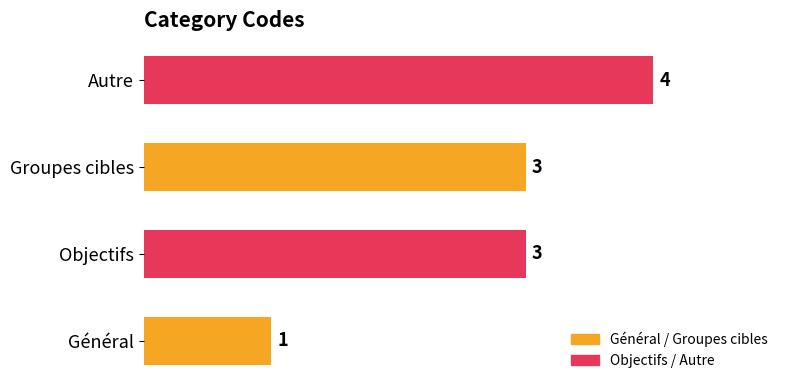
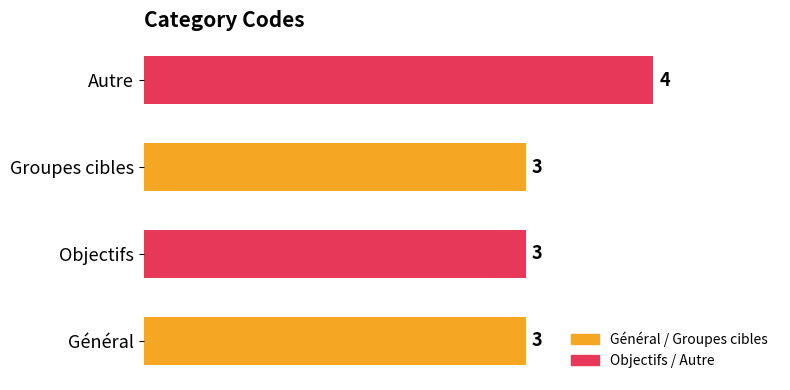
  {
    "Autre": 4,
    "Groupes cibles": 3,
    "Objectifs": 3,
-   "Général": 1
+   "Général": 3
  }
